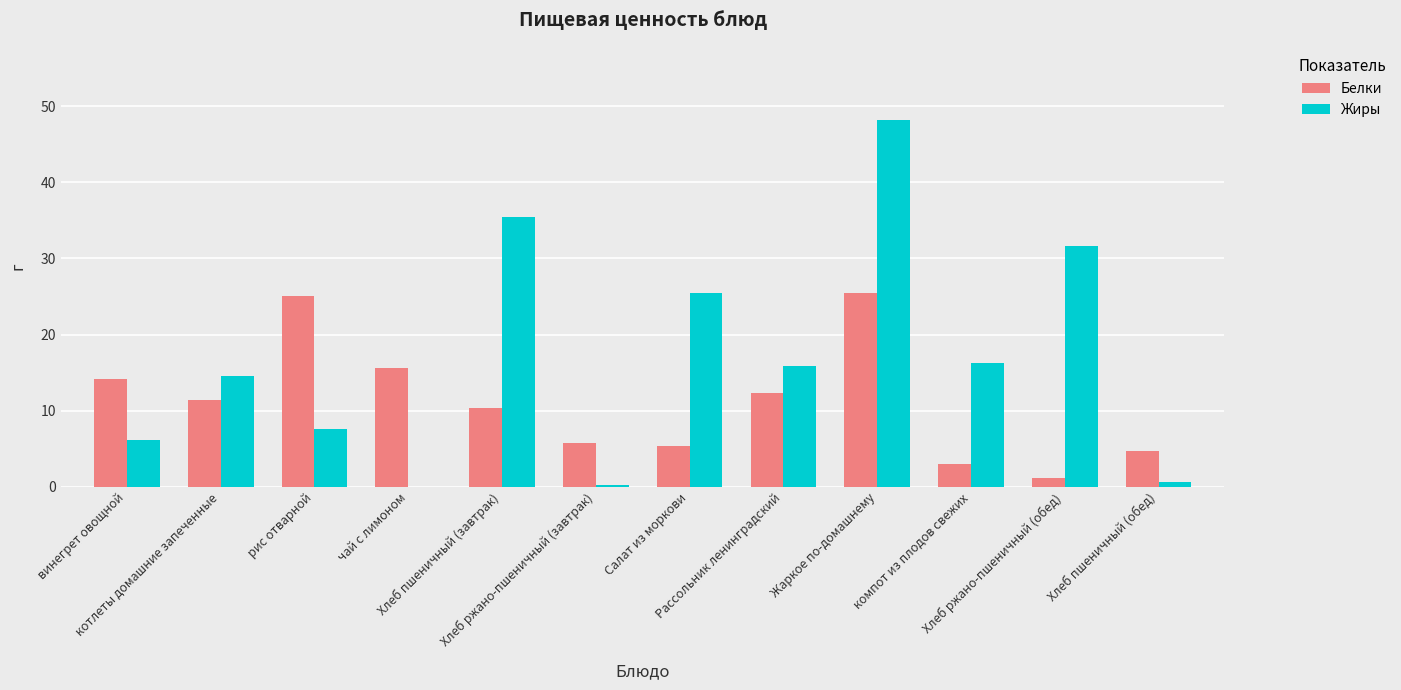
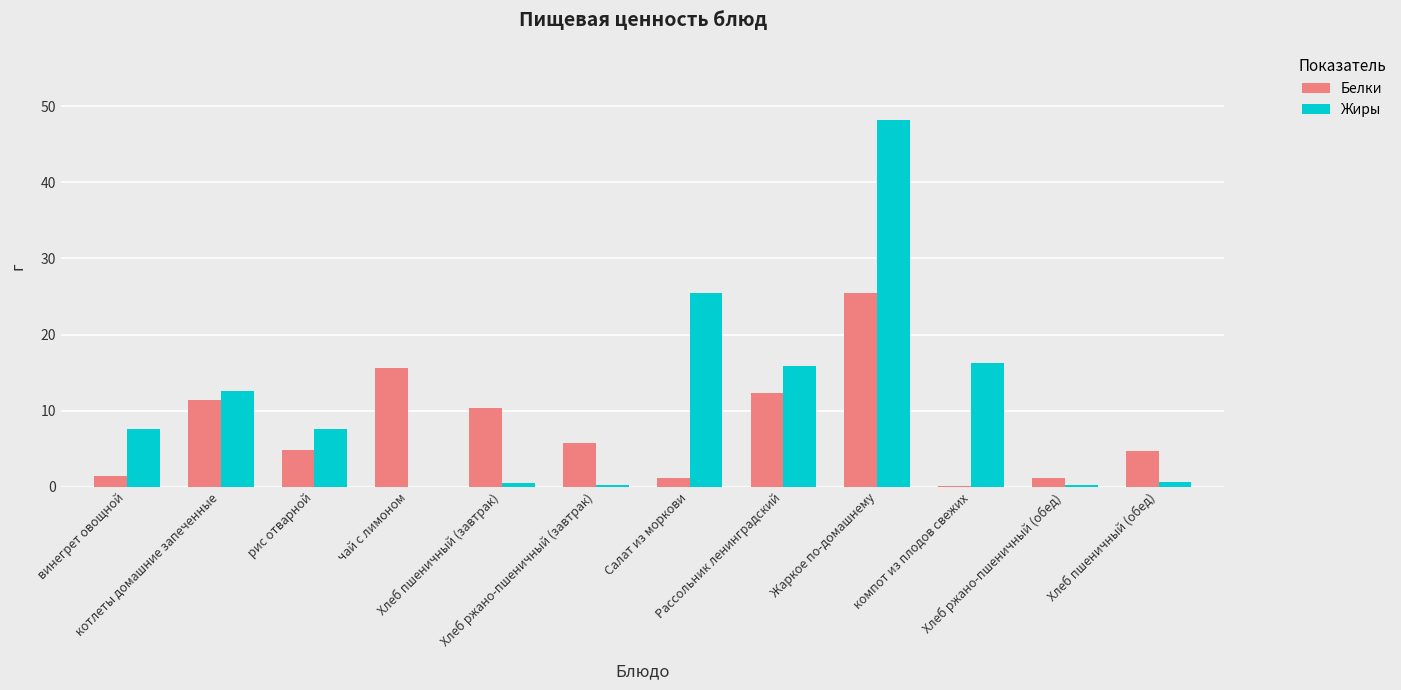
  {
    "Белки": {
-     "винегрет овощной": 14,
+     "винегрет овощной": 1,
      "котлеты домашние запеченные": 11,
-     "рис отварной": 25,
+     "рис отварной": 5,
      "чай с лимоном": 16,
      "Хлеб пшеничный (завтрак)": 10,
      "Хлеб ржано-пшеничный (завтрак)": 6,
-     "Салат из моркови": 5,
+     "Салат из моркови": 1,
      "Рассольник ленинградский": 12,
      "Жаркое по-домашнему": 25,
-     "компот из плодов свежих": 3,
+     "компот из плодов свежих": 0,
      "Хлеб ржано-пшеничный (обед)": 1,
      "Хлеб пшеничный (обед)": 5
    },
    "Жиры": {
-     "винегрет овощной": 6,
-     "котлеты домашние запеченные": 15,
+     "винегрет овощной": 8,
+     "котлеты домашние запеченные": 13,
      "рис отварной": 8,
-     "Хлеб пшеничный (завтрак)": 36,
+     "Хлеб пшеничный (завтрак)": 1,
      "Салат из моркови": 25,
      "Рассольник ленинградский": 16,
      "Жаркое по-домашнему": 48,
      "компот из плодов свежих": 16,
-     "Хлеб ржано-пшеничный (обед)": 32,
+     "Хлеб ржано-пшеничный (обед)": 0,
      "Хлеб пшеничный (обед)": 1
    }
  }
